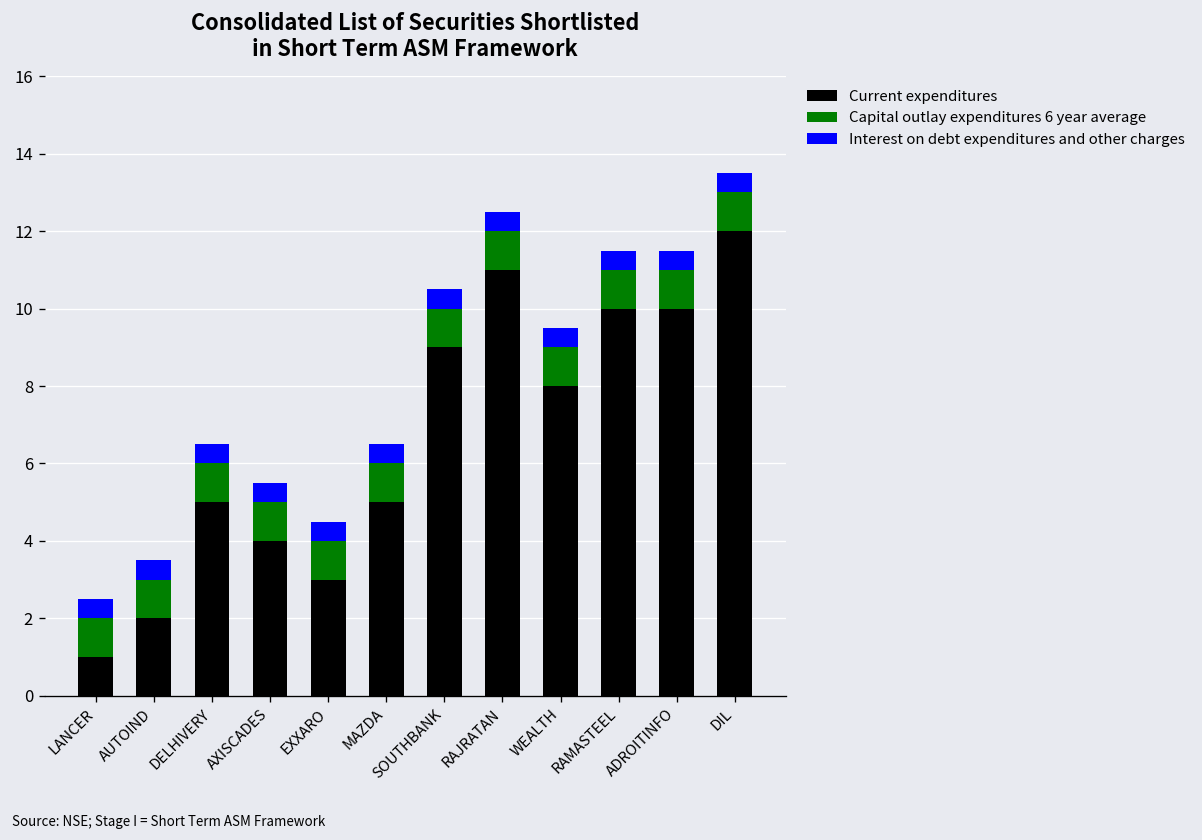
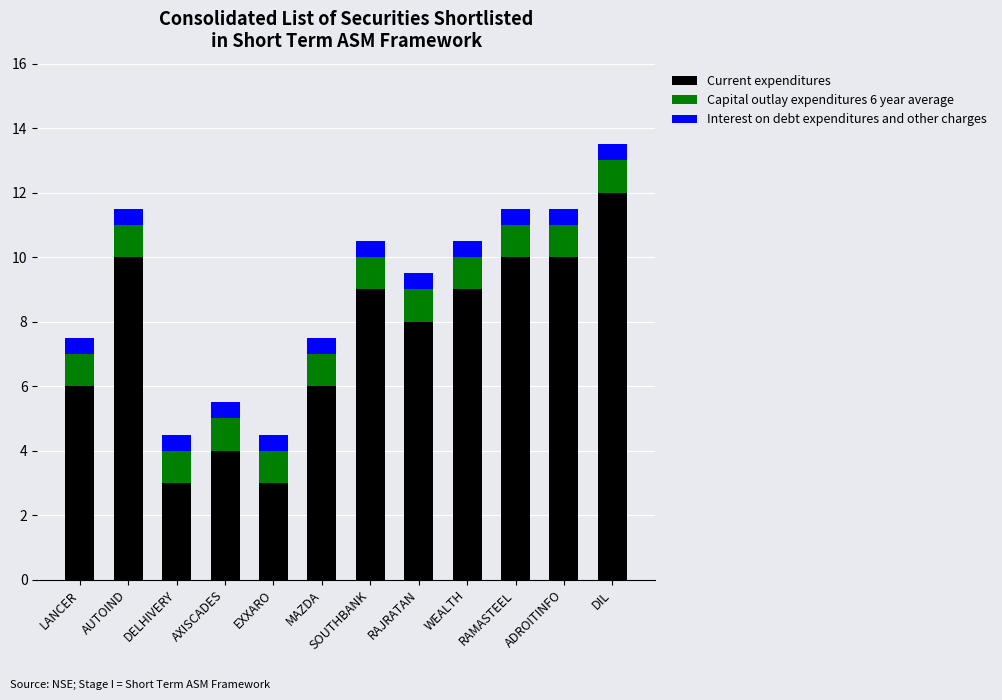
  {
    "Current expenditures": {
-     "LANCER": 1,
-     "AUTOIND": 2,
-     "DELHIVERY": 5,
+     "LANCER": 6,
+     "AUTOIND": 10,
+     "DELHIVERY": 3,
      "AXISCADES": 4,
      "EXXARO": 3,
-     "MAZDA": 5,
+     "MAZDA": 6,
      "SOUTHBANK": 9,
-     "RAJRATAN": 11,
-     "WEALTH": 8,
+     "RAJRATAN": 8,
+     "WEALTH": 9,
      "RAMASTEEL": 10,
      "ADROITINFO": 10,
      "DIL": 12
    },
    "Capital outlay expenditures 6 year average": {
      "LANCER": 1,
      "AUTOIND": 1,
      "DELHIVERY": 1,
      "AXISCADES": 1,
      "EXXARO": 1,
      "MAZDA": 1,
      "SOUTHBANK": 1,
      "RAJRATAN": 1,
      "WEALTH": 1,
      "RAMASTEEL": 1,
      "ADROITINFO": 1,
      "DIL": 1
    },
    "Interest on debt expenditures and other charges": {
      "LANCER": 0.5,
      "AUTOIND": 0.5,
      "DELHIVERY": 0.5,
      "AXISCADES": 0.5,
      "EXXARO": 0.5,
      "MAZDA": 0.5,
      "SOUTHBANK": 0.5,
      "RAJRATAN": 0.5,
      "WEALTH": 0.5,
      "RAMASTEEL": 0.5,
      "ADROITINFO": 0.5,
      "DIL": 0.5
    }
  }
